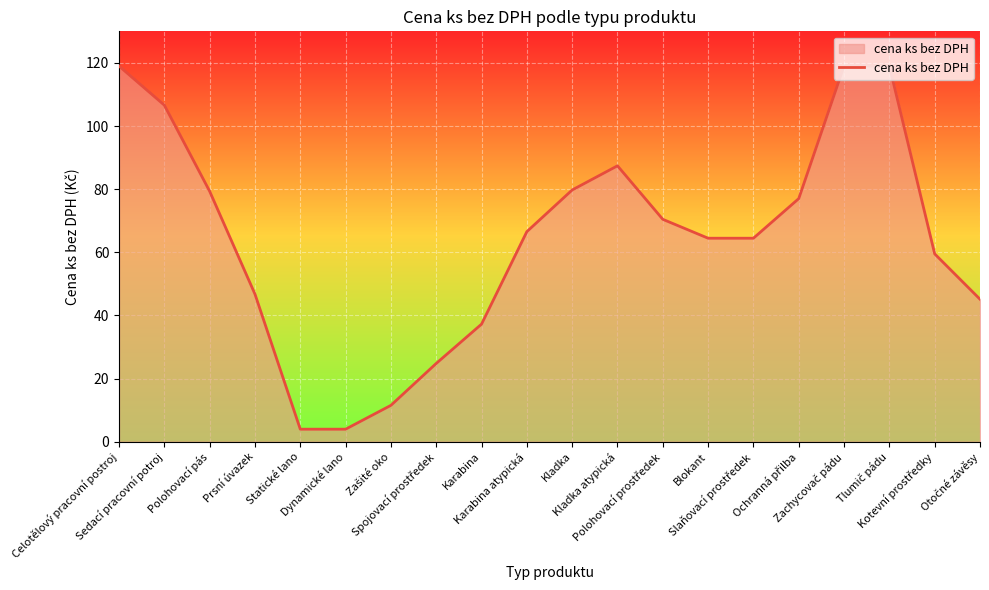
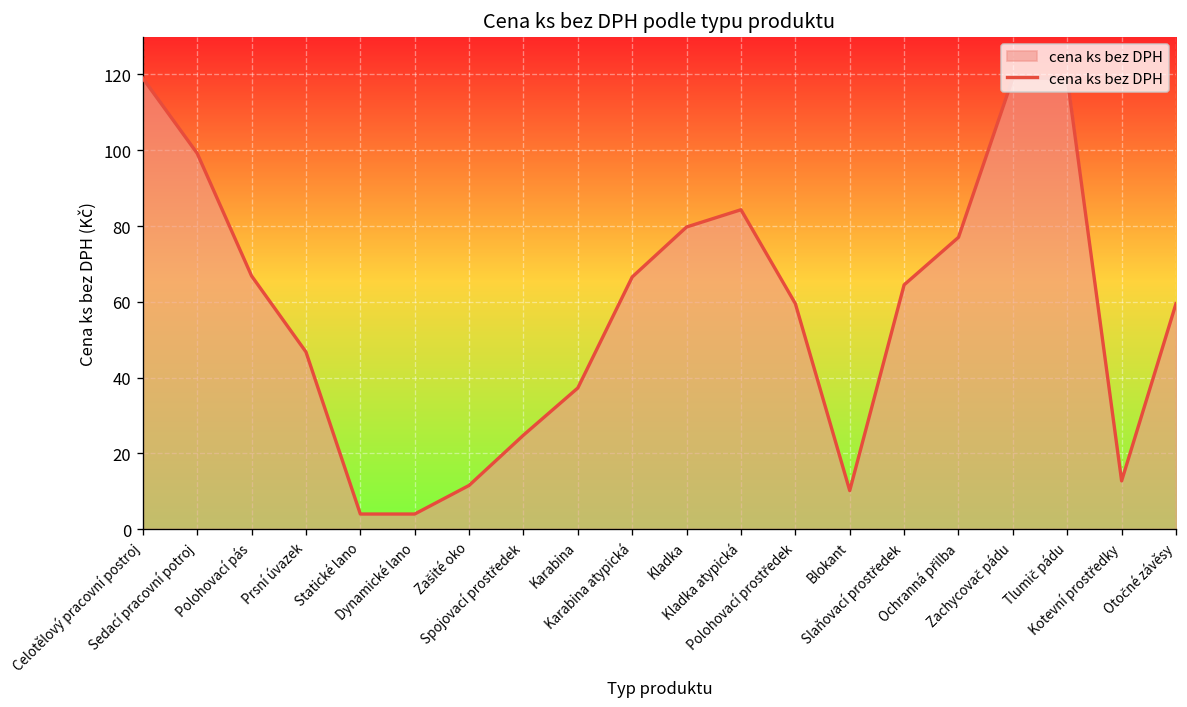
  {
    "Celotělový pracovní postroj": 119,
-   "Sedací pracovní potroj": 107,
-   "Polohovací pás": 79,
+   "Sedací pracovní potroj": 99,
+   "Polohovací pás": 67,
    "Prsní úvazek": 47,
    "Statické lano": 4,
    "Dynamické lano": 4,
    "Zašité oko": 12,
    "Spojovací prostředek": 25,
    "Karabina": 37,
    "Karabina atypická": 67,
    "Kladka": 80,
-   "Kladka atypická": 87,
-   "Polohovací prostředek": 70,
-   "Blokant": 64,
+   "Kladka atypická": 84,
+   "Polohovací prostředek": 60,
+   "Blokant": 10,
    "Slaňovací prostředek": 64,
    "Ochranná přilba": 77,
-   "Kotevní prostředky": 60,
-   "Otočné závěsy": 45
+   "Kotevní prostředky": 13,
+   "Otočné závěsy": 60
  }
